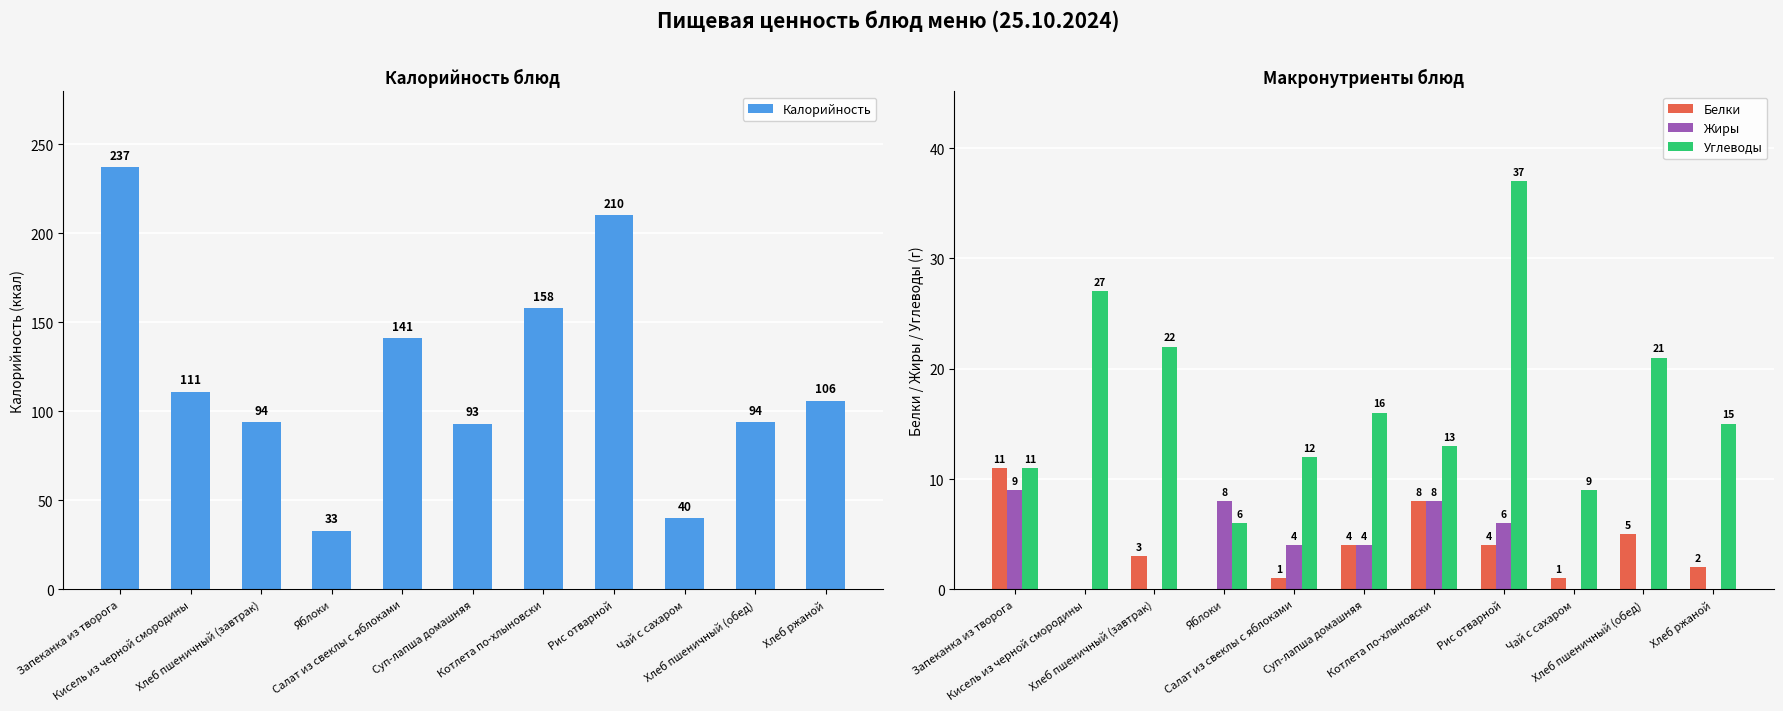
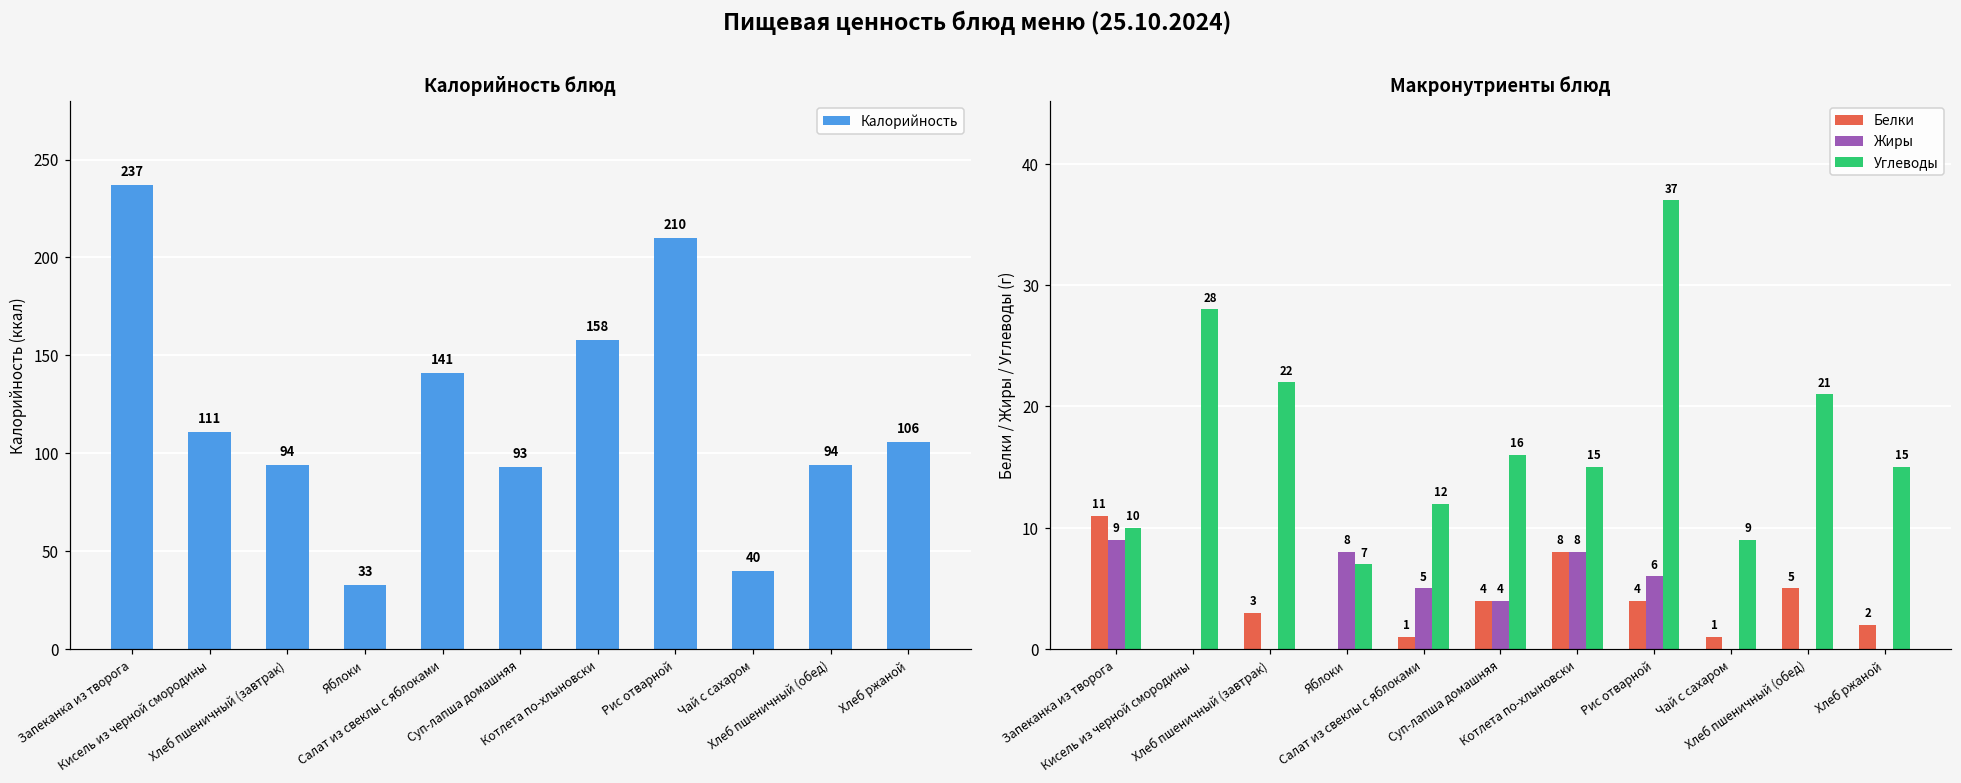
  {
    "Калорийность блюд": {
      "Запеканка из творога": 237,
      "Кисель из черной смородины": 111,
      "Хлеб пшеничный (завтрак)": 94,
      "Яблоки": 33,
      "Салат из свеклы с яблоками": 141,
      "Суп-лапша домашняя": 93,
      "Котлета по-хлыновски": 158,
      "Рис отварной": 210,
      "Чай с сахаром": 40,
      "Хлеб пшеничный (обед)": 94,
      "Хлеб ржаной": 106
    },
    "Макронутриенты блюд": {
      "Белки": {
        "Запеканка из творога": 11,
        "Хлеб пшеничный (завтрак)": 3,
        "Салат из свеклы с яблоками": 1,
        "Суп-лапша домашняя": 4,
        "Котлета по-хлыновски": 8,
        "Рис отварной": 4,
        "Чай с сахаром": 1,
        "Хлеб пшеничный (обед)": 5,
        "Хлеб ржаной": 2
      },
      "Жиры": {
        "Запеканка из творога": 9,
        "Яблоки": 8,
-       "Салат из свеклы с яблоками": 4,
+       "Салат из свеклы с яблоками": 5,
        "Суп-лапша домашняя": 4,
        "Котлета по-хлыновски": 8,
        "Рис отварной": 6
      },
      "Углеводы": {
-       "Запеканка из творога": 11,
-       "Кисель из черной смородины": 27,
+       "Запеканка из творога": 10,
+       "Кисель из черной смородины": 28,
        "Хлеб пшеничный (завтрак)": 22,
-       "Яблоки": 6,
+       "Яблоки": 7,
        "Салат из свеклы с яблоками": 12,
        "Суп-лапша домашняя": 16,
-       "Котлета по-хлыновски": 13,
+       "Котлета по-хлыновски": 15,
        "Рис отварной": 37,
        "Чай с сахаром": 9,
        "Хлеб пшеничный (обед)": 21,
        "Хлеб ржаной": 15
      }
    }
  }
